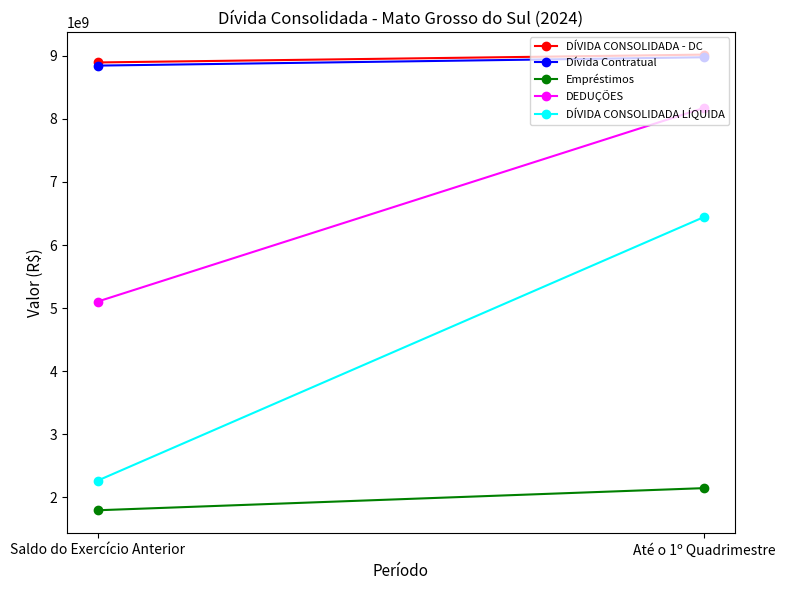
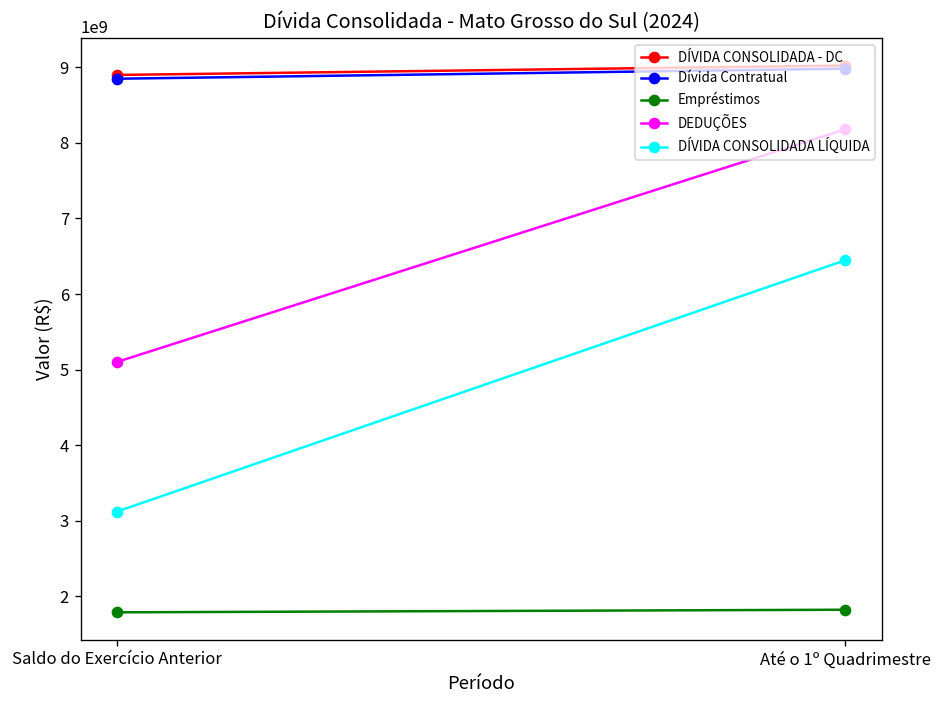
  {
    "DÍVIDA CONSOLIDADA - DC": {
      "Saldo do Exercício Anterior": 8900000000
    },
    "Dívida Contratual": {
      "Saldo do Exercício Anterior": 8800000000
    },
    "Empréstimos": {
      "Saldo do Exercício Anterior": 1800000000,
-     "Até o 1º Quadrimestre": 2100000000
+     "Até o 1º Quadrimestre": 1800000000
    },
    "DEDUÇÕES": {
      "Saldo do Exercício Anterior": 5100000000
    },
    "DÍVIDA CONSOLIDADA LÍQUIDA": {
-     "Saldo do Exercício Anterior": 2300000000,
+     "Saldo do Exercício Anterior": 3100000000,
      "Até o 1º Quadrimestre": 6400000000
    }
  }
